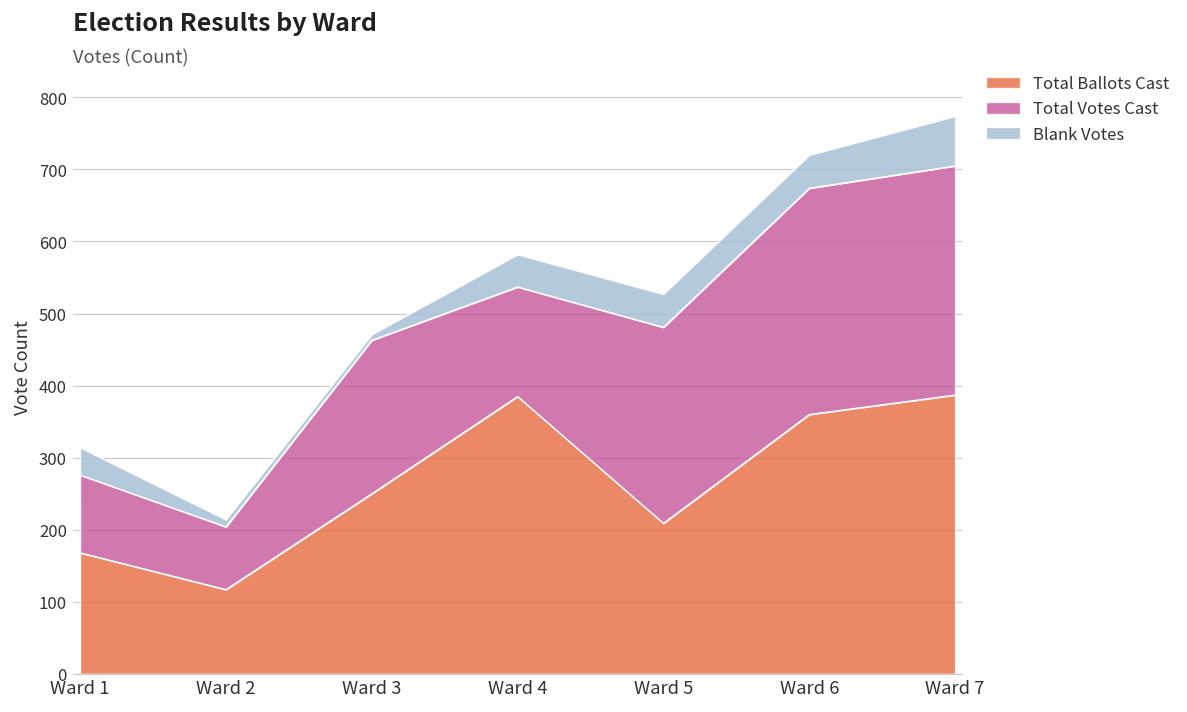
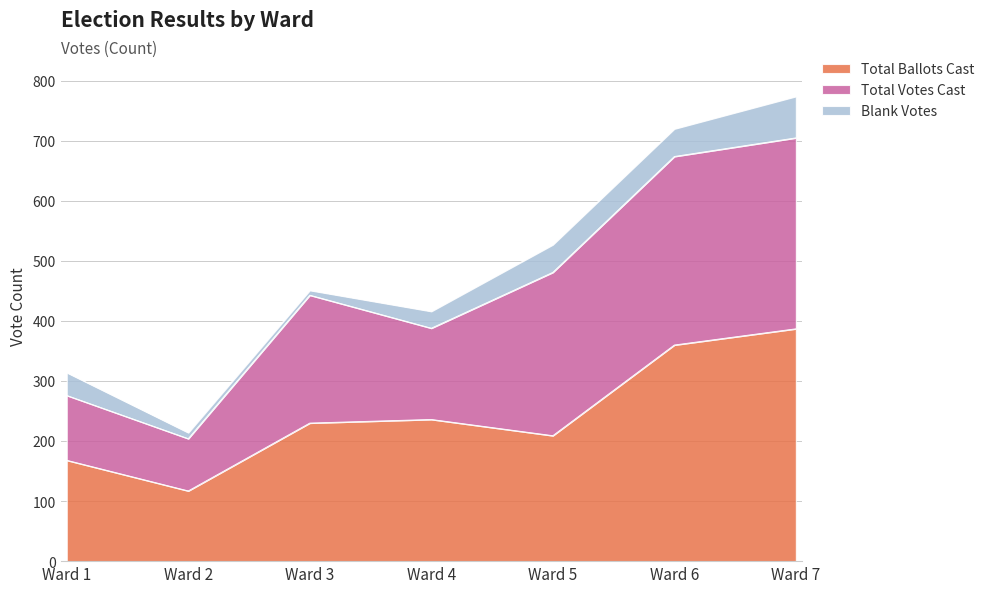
  {
    "Total Ballots Cast": {
      "Ward 1": 170,
      "Ward 2": 120,
-     "Ward 3": 250,
-     "Ward 4": 390,
+     "Ward 3": 230,
+     "Ward 4": 240,
      "Ward 5": 210,
      "Ward 6": 360,
      "Ward 7": 390
    },
    "Total Votes Cast": {
      "Ward 1": 110,
      "Ward 2": 90,
      "Ward 3": 210,
      "Ward 4": 150,
      "Ward 5": 270,
      "Ward 6": 310,
      "Ward 7": 320
    },
    "Blank Votes": {
      "Ward 1": 40,
      "Ward 2": 10,
      "Ward 3": 10,
-     "Ward 4": 50,
+     "Ward 4": 30,
      "Ward 5": 50,
      "Ward 6": 50,
      "Ward 7": 70
    }
  }
